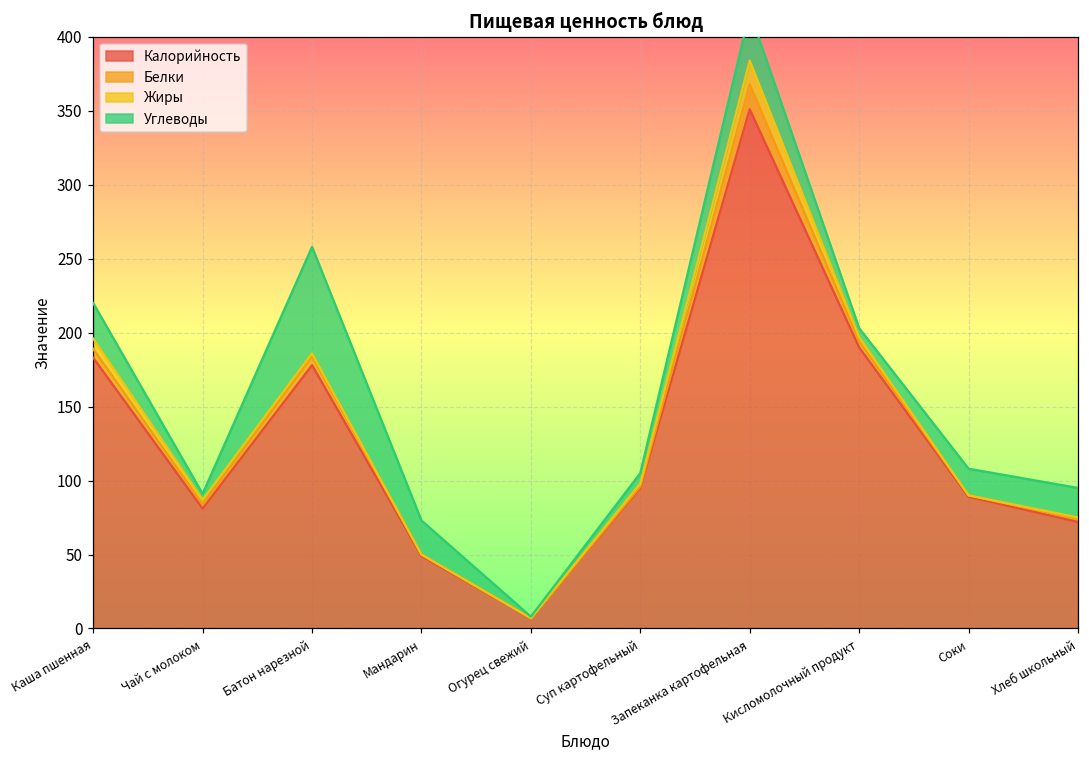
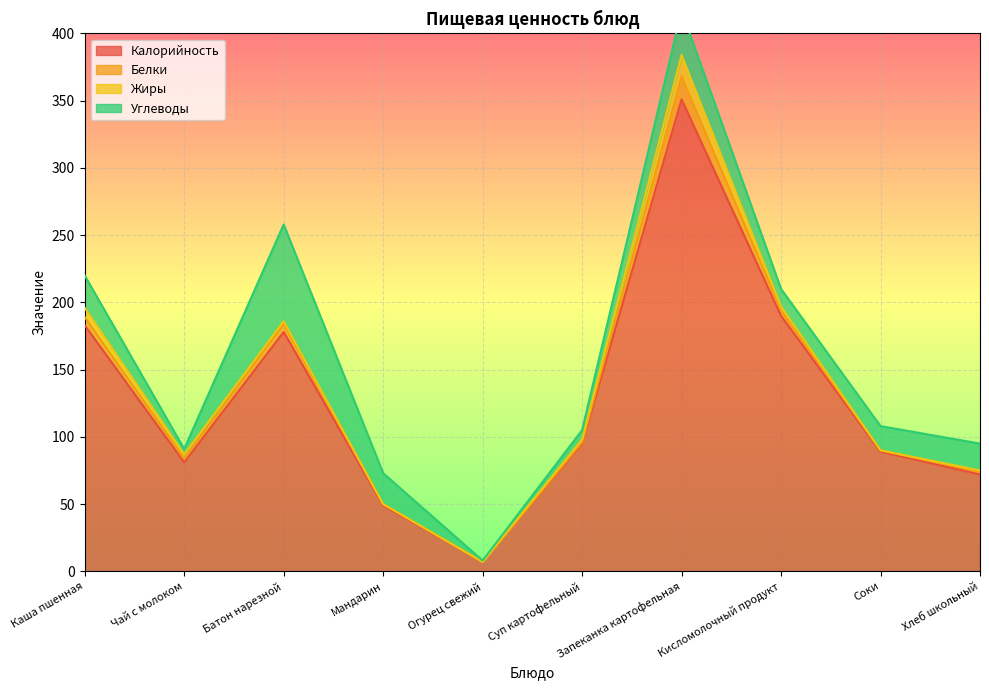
  {
    "Калорийность": {
      "Каша пшенная": 183,
      "Чай с молоком": 81,
      "Батон нарезной": 178,
      "Запеканка картофельная": 351,
      "Кисломолочный продукт": 190,
      "Хлеб школьный": 72
    },
    "Углеводы": {
      "Каша пшенная": 24,
      "Чай с молоком": 4,
      "Батон нарезной": 72,
      "Мандарин": 23,
      "Суп картофельный": 7,
-     "Кисломолочный продукт": 6,
+     "Кисломолочный продукт": 13,
      "Соки": 18,
      "Хлеб школьный": 20
    }
  }
